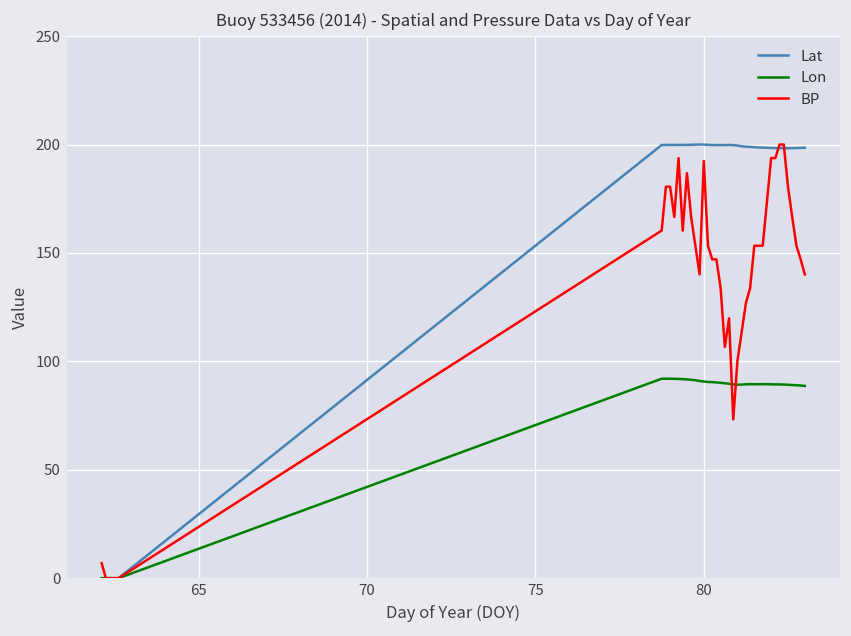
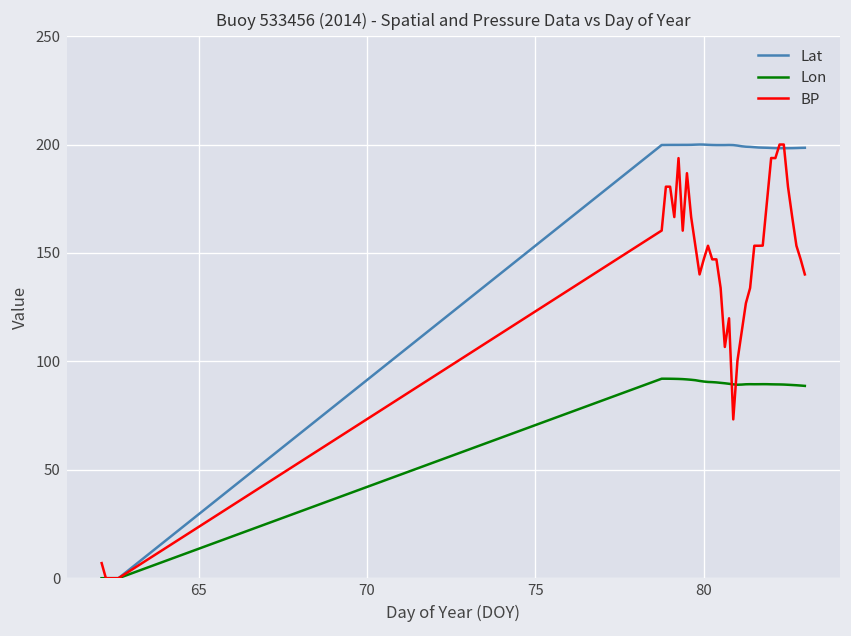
  {
    "Lat": {
      "80": 200
    },
    "Lon": {
      "80": 91
    },
    "BP": {
-     "80": 192
+     "80": 147
    }
  }
